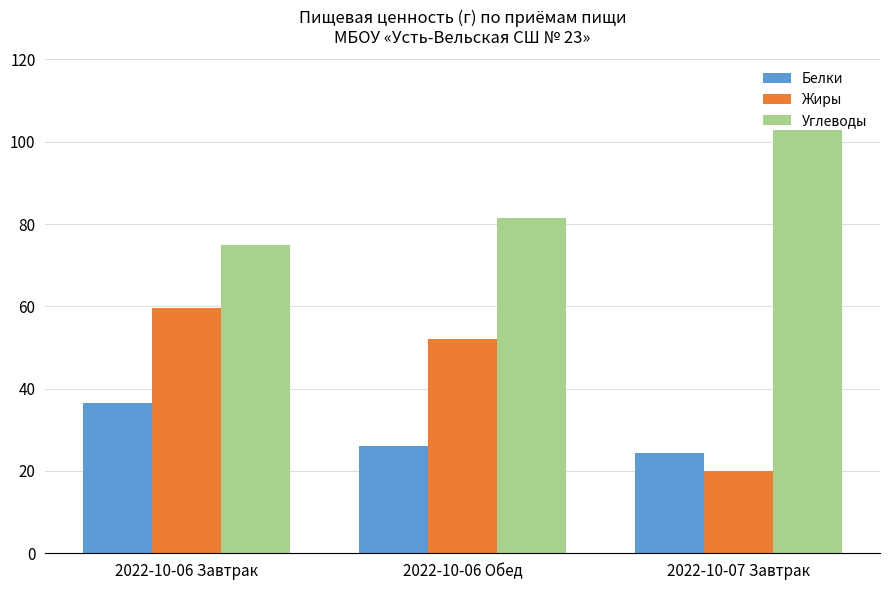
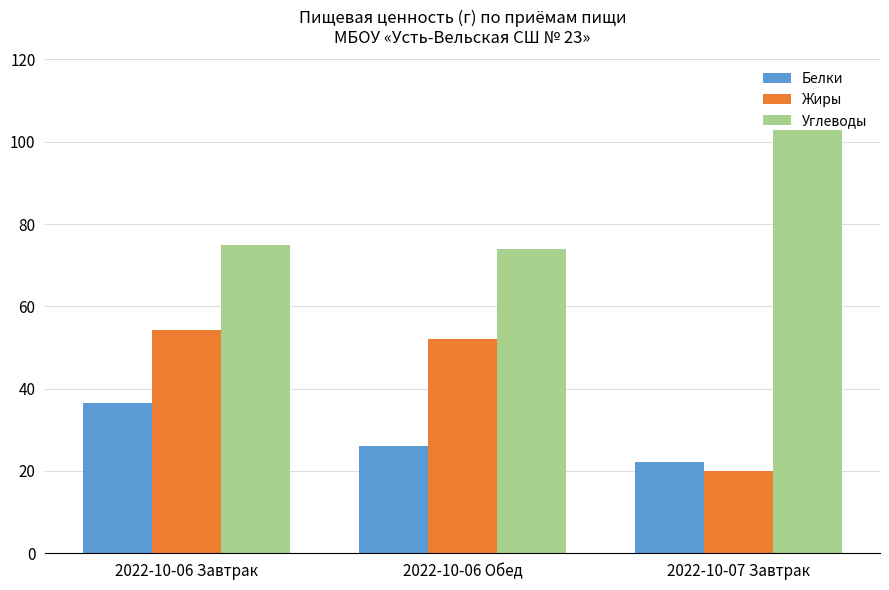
  {
    "Белки": {
      "2022-10-06 Завтрак": 37,
      "2022-10-06 Обед": 26,
-     "2022-10-07 Завтрак": 24
+     "2022-10-07 Завтрак": 22
    },
    "Жиры": {
-     "2022-10-06 Завтрак": 60,
+     "2022-10-06 Завтрак": 54,
      "2022-10-06 Обед": 52,
      "2022-10-07 Завтрак": 20
    },
    "Углеводы": {
      "2022-10-06 Завтрак": 75,
-     "2022-10-06 Обед": 81,
+     "2022-10-06 Обед": 74,
      "2022-10-07 Завтрак": 103
    }
  }
